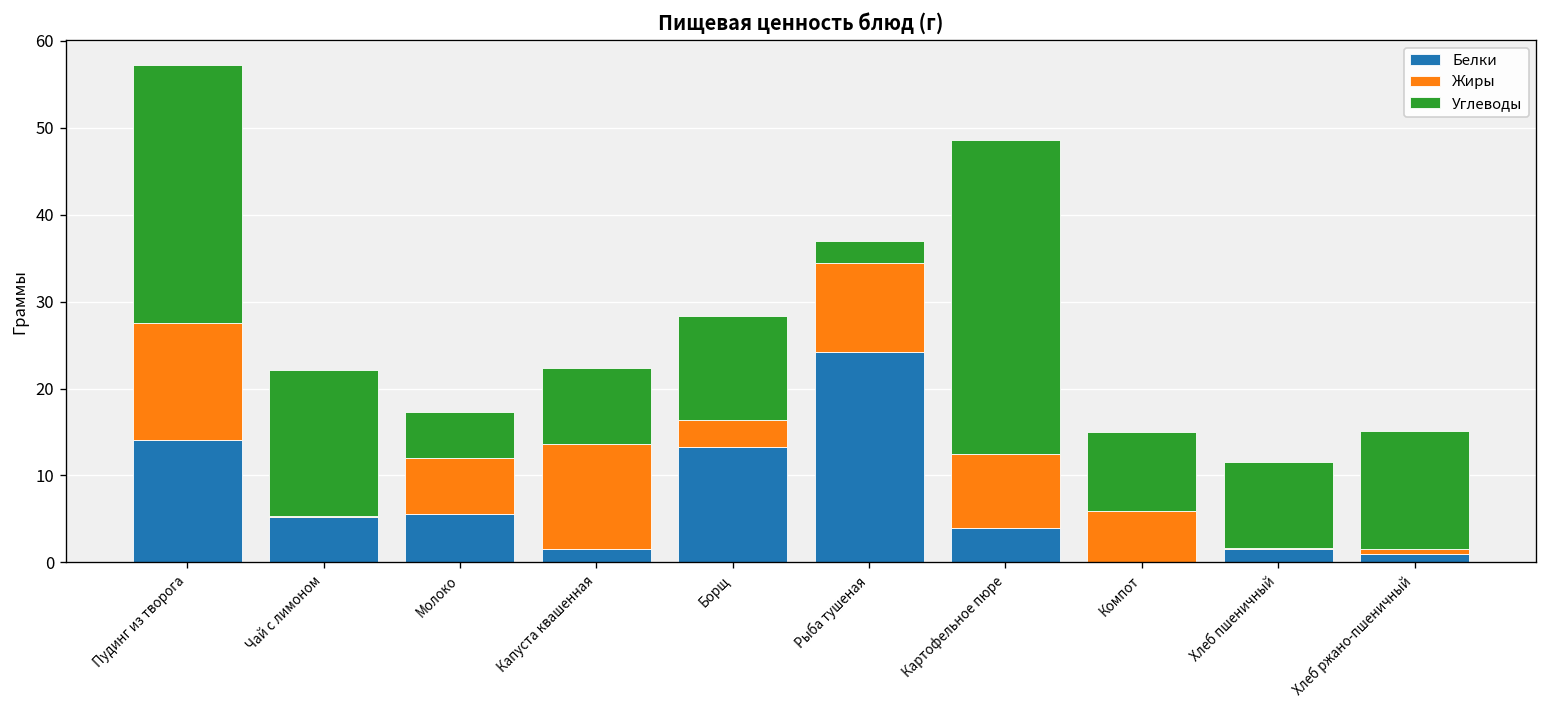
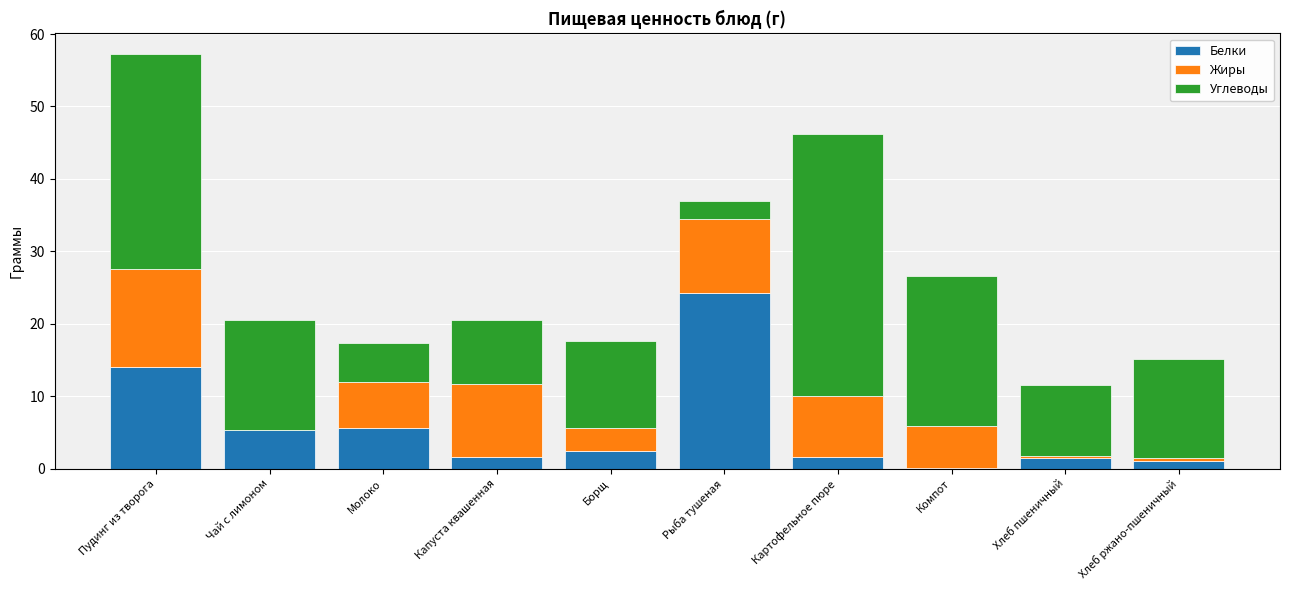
  {
    "Белки": {
      "Пудинг из творога": 14,
      "Чай с лимоном": 5,
      "Молоко": 6,
      "Капуста квашенная": 2,
-     "Борщ": 13,
+     "Борщ": 2,
      "Рыба тушеная": 24,
-     "Картофельное пюре": 4,
+     "Картофельное пюре": 2,
      "Хлеб пшеничный": 2,
      "Хлеб ржано-пшеничный": 1
    },
    "Жиры": {
      "Пудинг из творога": 14,
      "Молоко": 6,
-     "Капуста квашенная": 12,
+     "Капуста квашенная": 10,
      "Борщ": 3,
      "Рыба тушеная": 10,
      "Картофельное пюре": 8,
      "Компот": 6,
      "Хлеб ржано-пшеничный": 0
    },
    "Углеводы": {
      "Пудинг из творога": 30,
-     "Чай с лимоном": 17,
+     "Чай с лимоном": 15,
      "Молоко": 5,
      "Капуста квашенная": 9,
      "Борщ": 12,
      "Рыба тушеная": 2,
      "Картофельное пюре": 36,
-     "Компот": 9,
+     "Компот": 21,
      "Хлеб пшеничный": 10,
      "Хлеб ржано-пшеничный": 14
    }
  }
